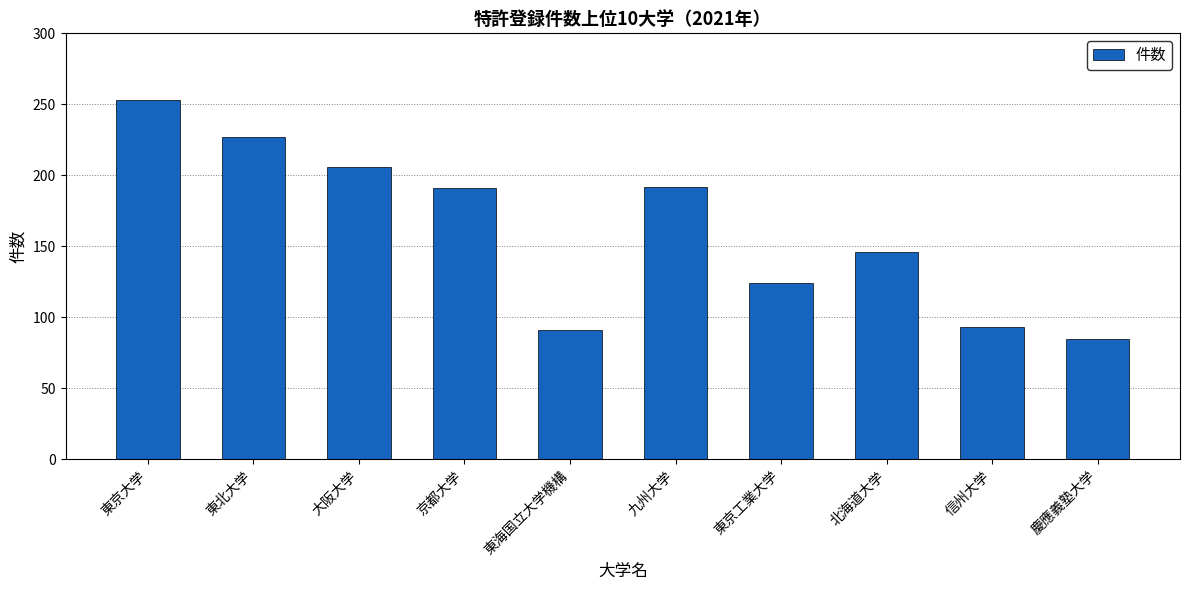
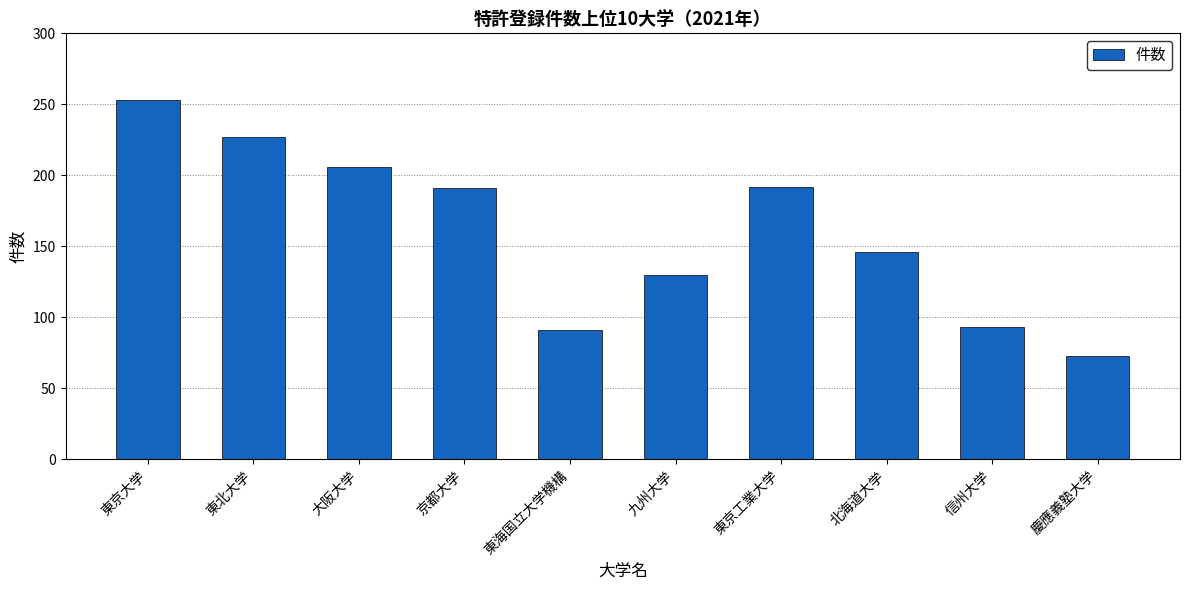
  {
    "東京大学": 253,
    "東北大学": 227,
    "大阪大学": 206,
    "京都大学": 191,
    "東海国立大学機構": 91,
-   "九州大学": 192,
-   "東京工業大学": 124,
+   "九州大学": 130,
+   "東京工業大学": 192,
    "北海道大学": 146,
    "信州大学": 93,
-   "慶應義塾大学": 85
+   "慶應義塾大学": 73
  }
